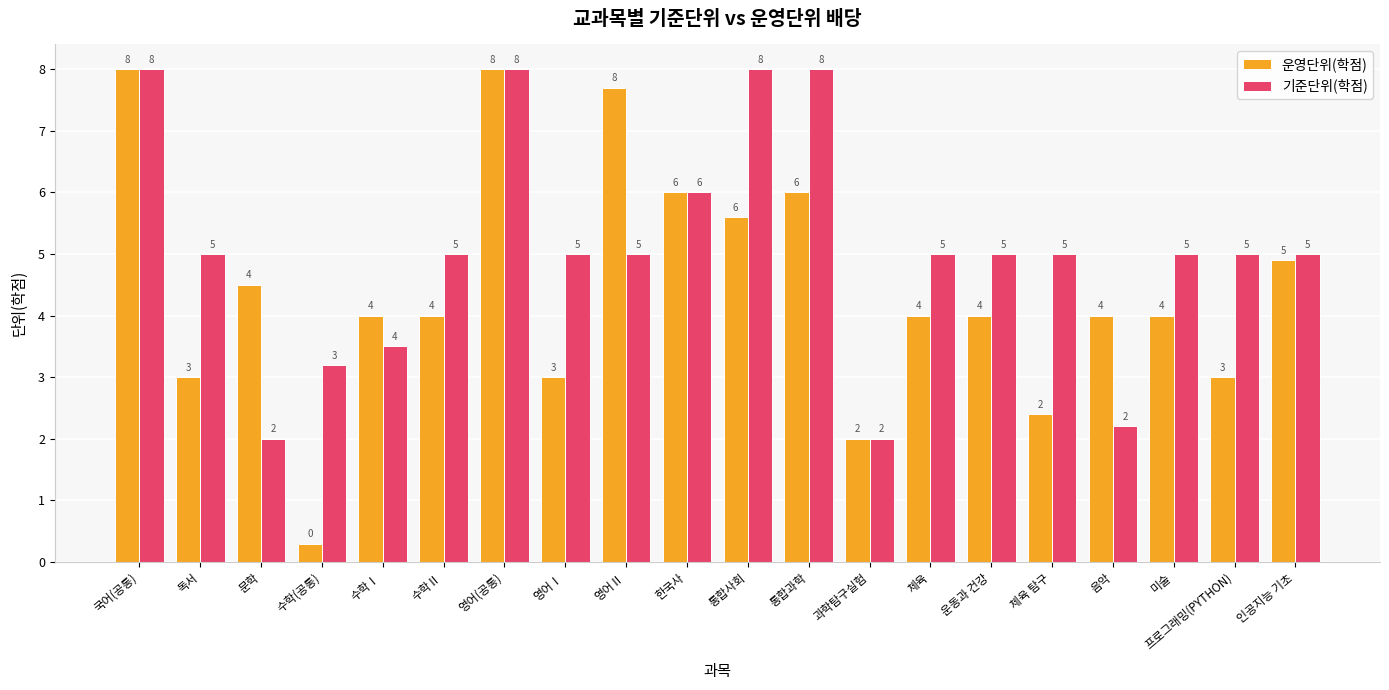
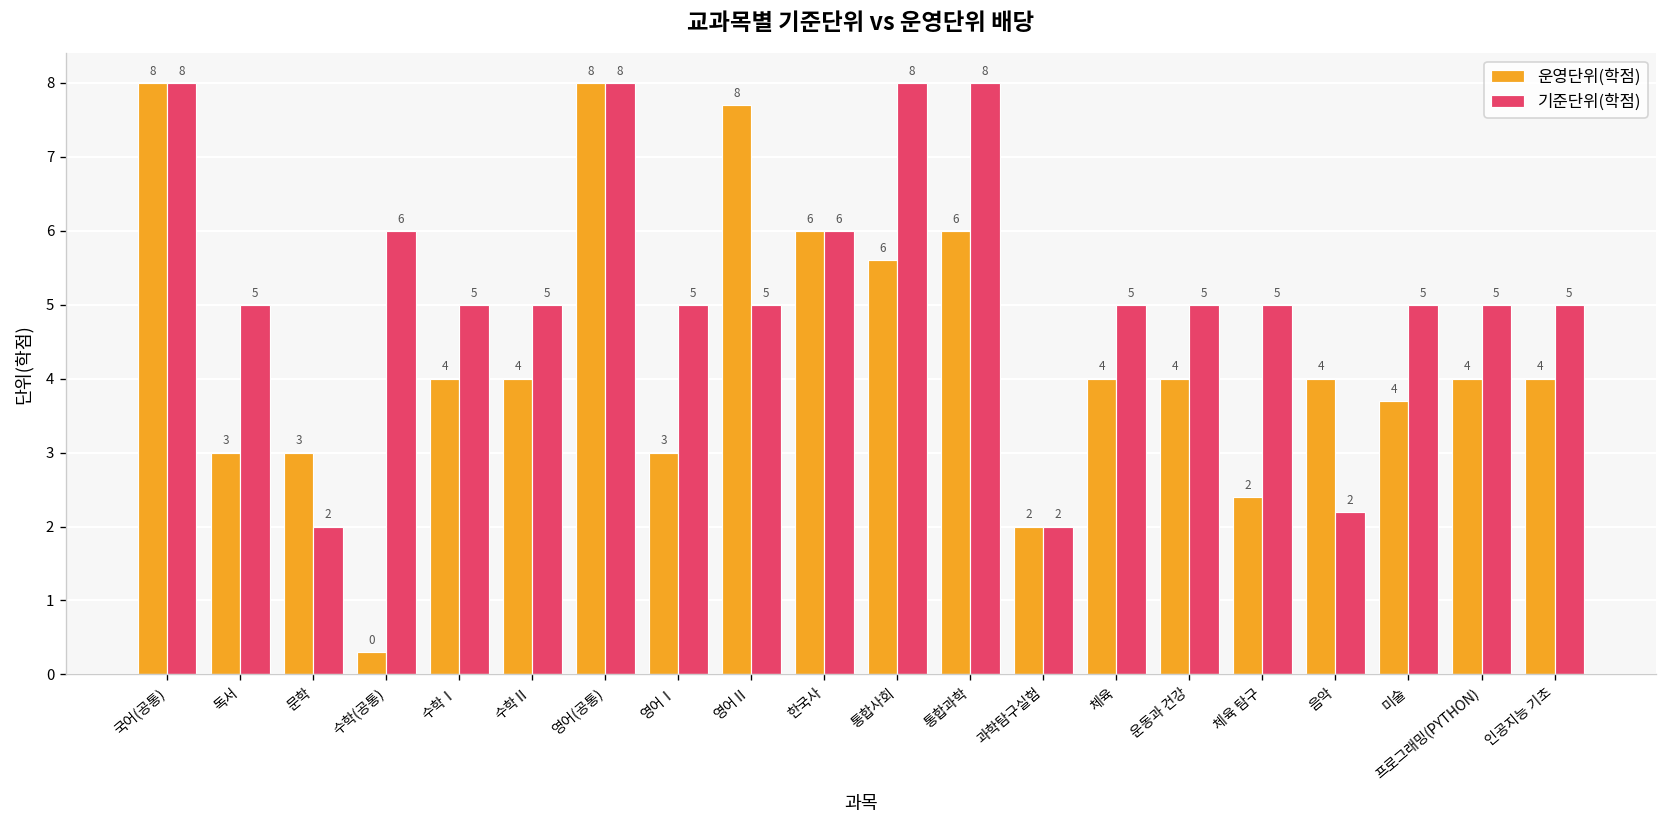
  {
    "운영단위(학점)": {
      "국어(공통)": 8,
      "독서": 3,
-     "문학": 4,
+     "문학": 3,
      "수학(공통)": 0,
      "수학Ⅰ": 4,
      "수학Ⅱ": 4,
      "영어(공통)": 8,
      "영어Ⅰ": 3,
      "영어Ⅱ": 8,
      "한국사": 6,
      "통합사회": 6,
      "통합과학": 6,
      "과학탐구실험": 2,
      "체육": 4,
      "운동과 건강": 4,
      "체육 탐구": 2,
      "음악": 4,
-     "미술": 4.0,
-     "프로그래밍(PYTHON)": 3,
-     "인공지능 기초": 5
+     "미술": 3.7,
+     "프로그래밍(PYTHON)": 4,
+     "인공지능 기초": 4
    },
    "기준단위(학점)": {
      "국어(공통)": 8,
      "독서": 5,
      "문학": 2,
-     "수학(공통)": 3,
-     "수학Ⅰ": 4,
+     "수학(공통)": 6,
+     "수학Ⅰ": 5,
      "수학Ⅱ": 5,
      "영어(공통)": 8,
      "영어Ⅰ": 5,
      "영어Ⅱ": 5,
      "한국사": 6,
      "통합사회": 8,
      "통합과학": 8,
      "과학탐구실험": 2,
      "체육": 5,
      "운동과 건강": 5,
      "체육 탐구": 5,
      "음악": 2,
      "미술": 5,
      "프로그래밍(PYTHON)": 5,
      "인공지능 기초": 5
    }
  }
